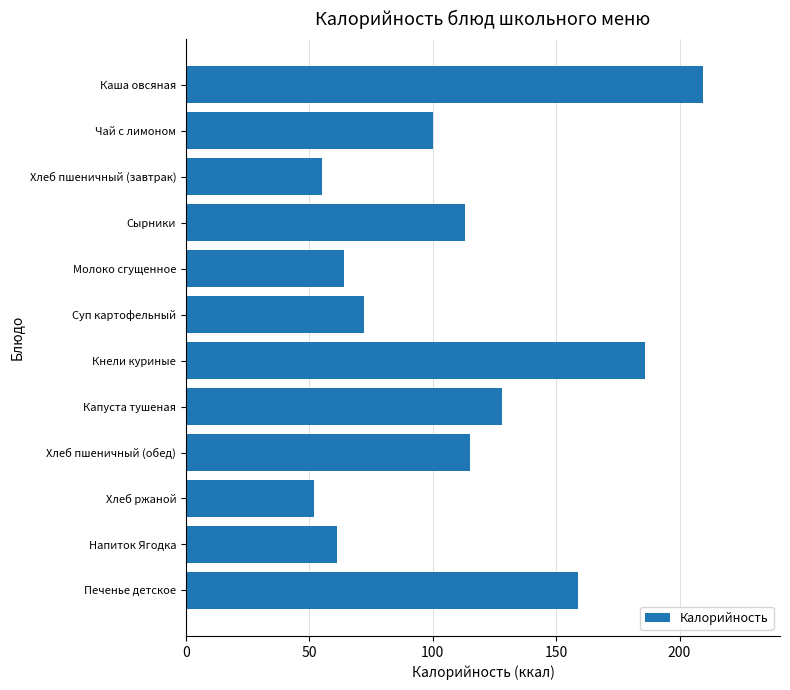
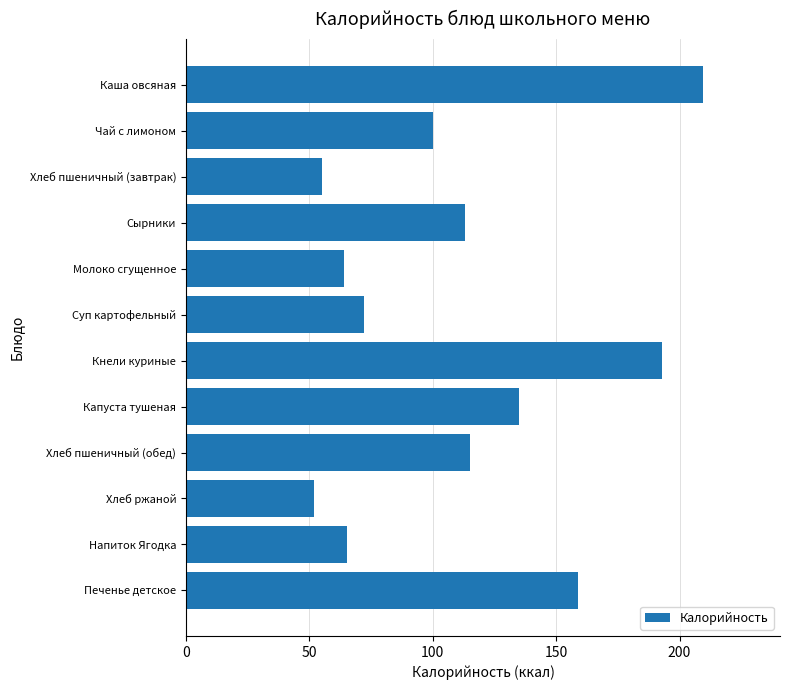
  {
    "Каша овсяная": 209,
    "Чай с лимоном": 100,
    "Хлеб пшеничный (завтрак)": 55,
    "Сырники": 113,
    "Молоко сгущенное": 64,
    "Суп картофельный": 72,
-   "Кнели куриные": 186,
-   "Капуста тушеная": 128,
+   "Кнели куриные": 193,
+   "Капуста тушеная": 135,
    "Хлеб пшеничный (обед)": 115,
    "Хлеб ржаной": 52,
-   "Напиток Ягодка": 61,
+   "Напиток Ягодка": 65,
    "Печенье детское": 159
  }
